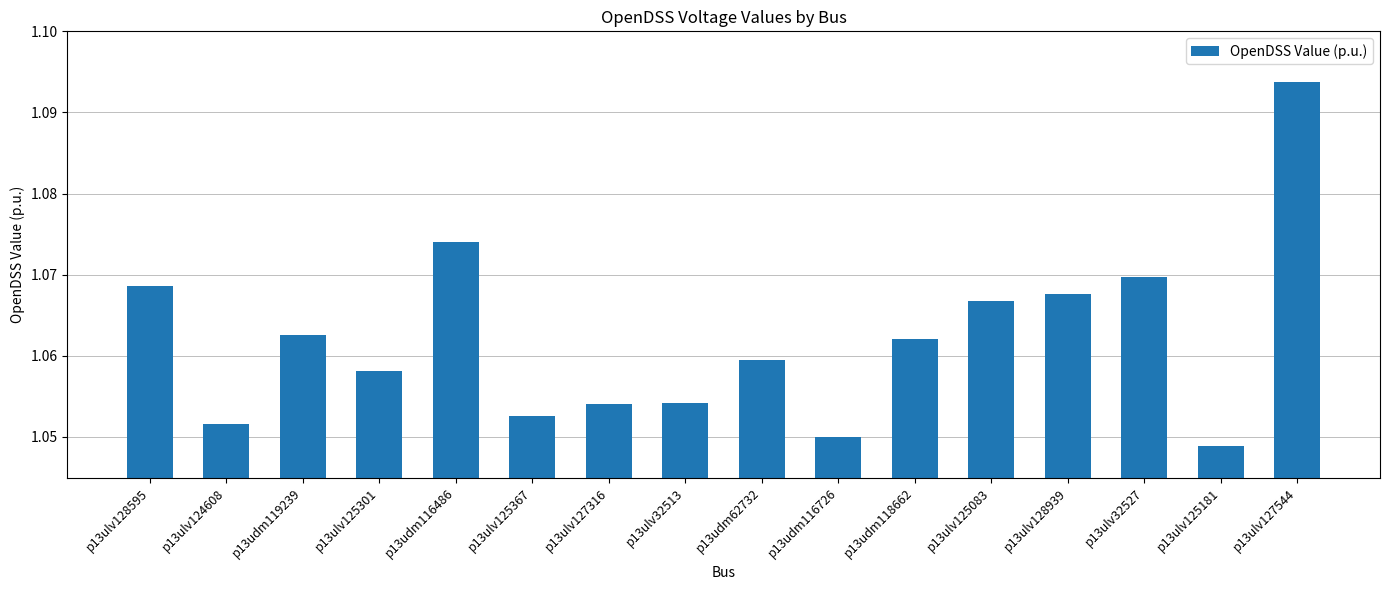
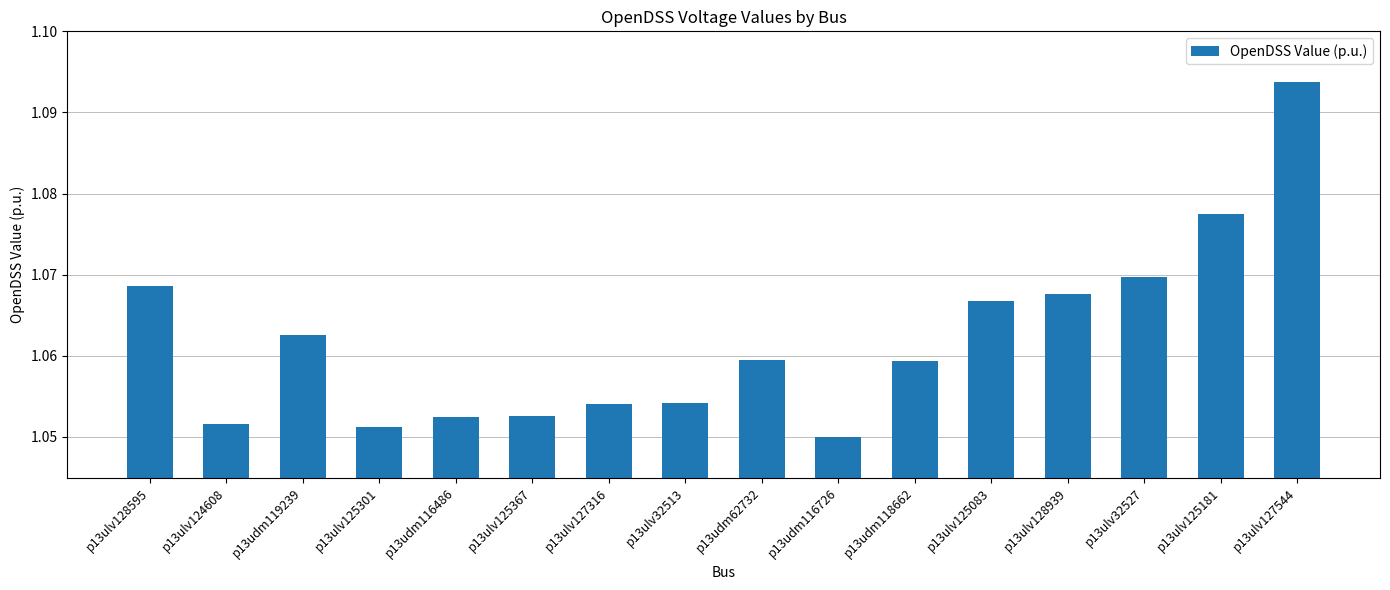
  {
    "p13ulv128595": 1.069,
    "p13ulv124608": 1.052,
    "p13udm119239": 1.063,
-   "p13ulv125301": 1.058,
-   "p13udm116486": 1.074,
+   "p13ulv125301": 1.051,
+   "p13udm116486": 1.052,
    "p13ulv125367": 1.053,
    "p13ulv127316": 1.054,
    "p13ulv32513": 1.054,
    "p13udm62732": 1.059,
    "p13udm116726": 1.050,
-   "p13udm118662": 1.062,
+   "p13udm118662": 1.059,
    "p13ulv125083": 1.067,
    "p13ulv128939": 1.068,
    "p13ulv32527": 1.070,
-   "p13ulv125181": 1.049,
+   "p13ulv125181": 1.077,
    "p13ulv127544": 1.094
  }
